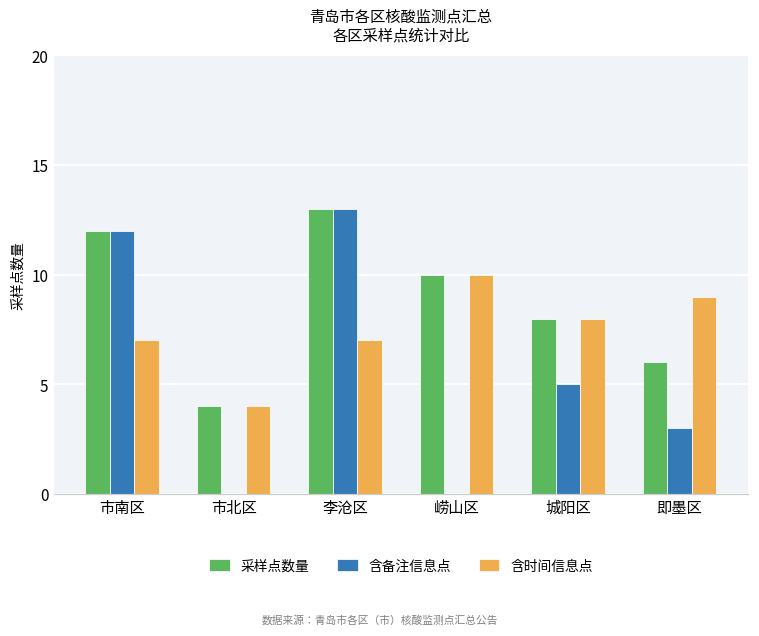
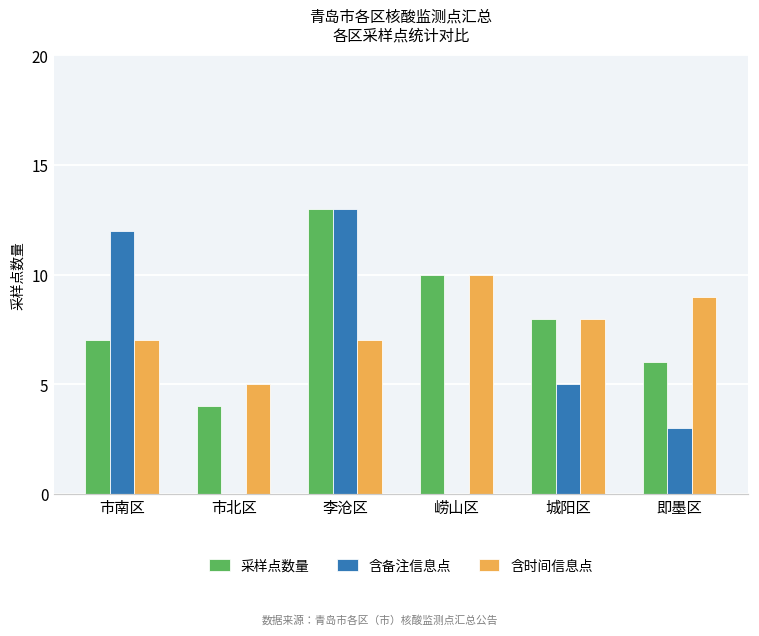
  {
    "采样点数量": {
-     "市南区": 12,
+     "市南区": 7,
      "市北区": 4,
      "李沧区": 13,
      "崂山区": 10,
      "城阳区": 8,
      "即墨区": 6
    },
    "含备注信息点": {
      "市南区": 12,
      "市北区": 0,
      "李沧区": 13,
      "崂山区": 0,
      "城阳区": 5,
      "即墨区": 3
    },
    "含时间信息点": {
      "市南区": 7,
-     "市北区": 4,
+     "市北区": 5,
      "李沧区": 7,
      "崂山区": 10,
      "城阳区": 8,
      "即墨区": 9
    }
  }
